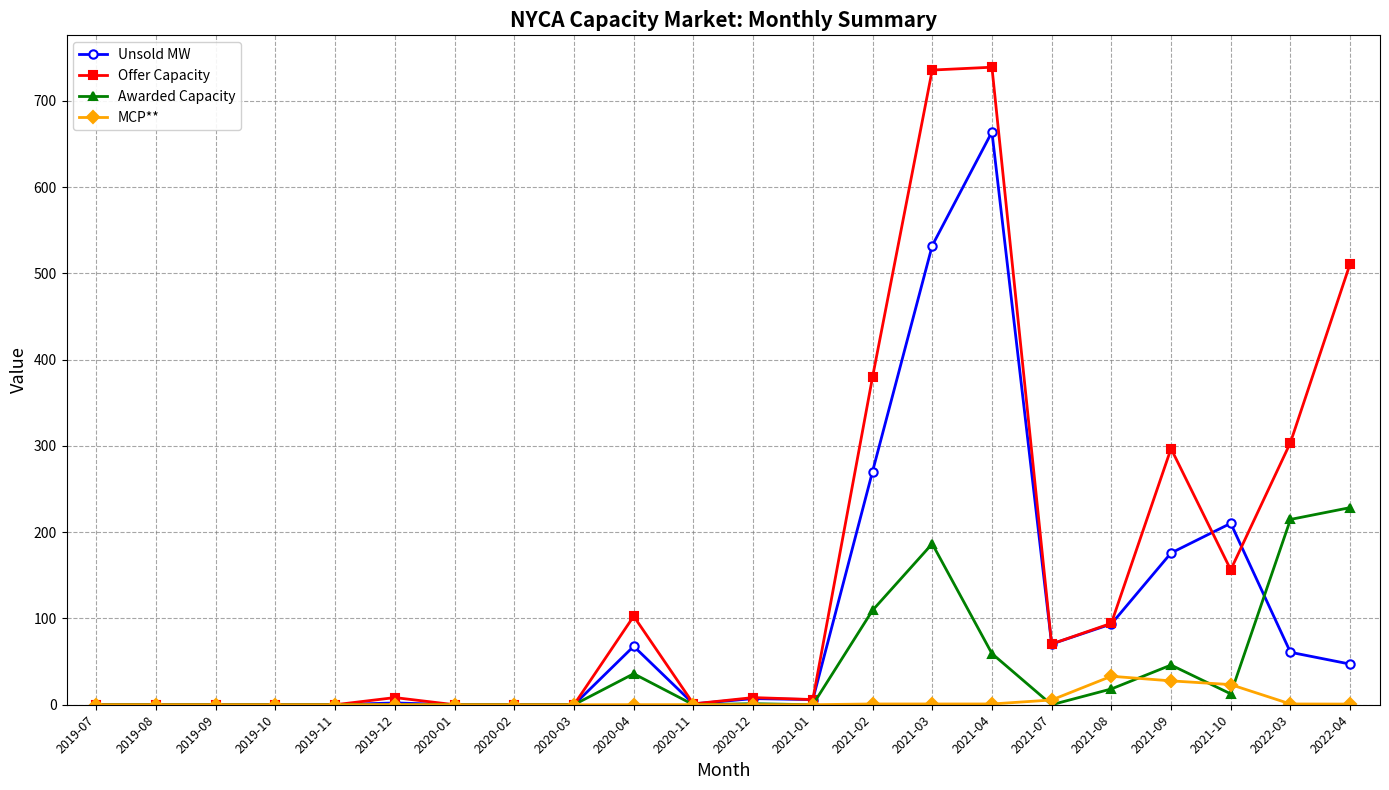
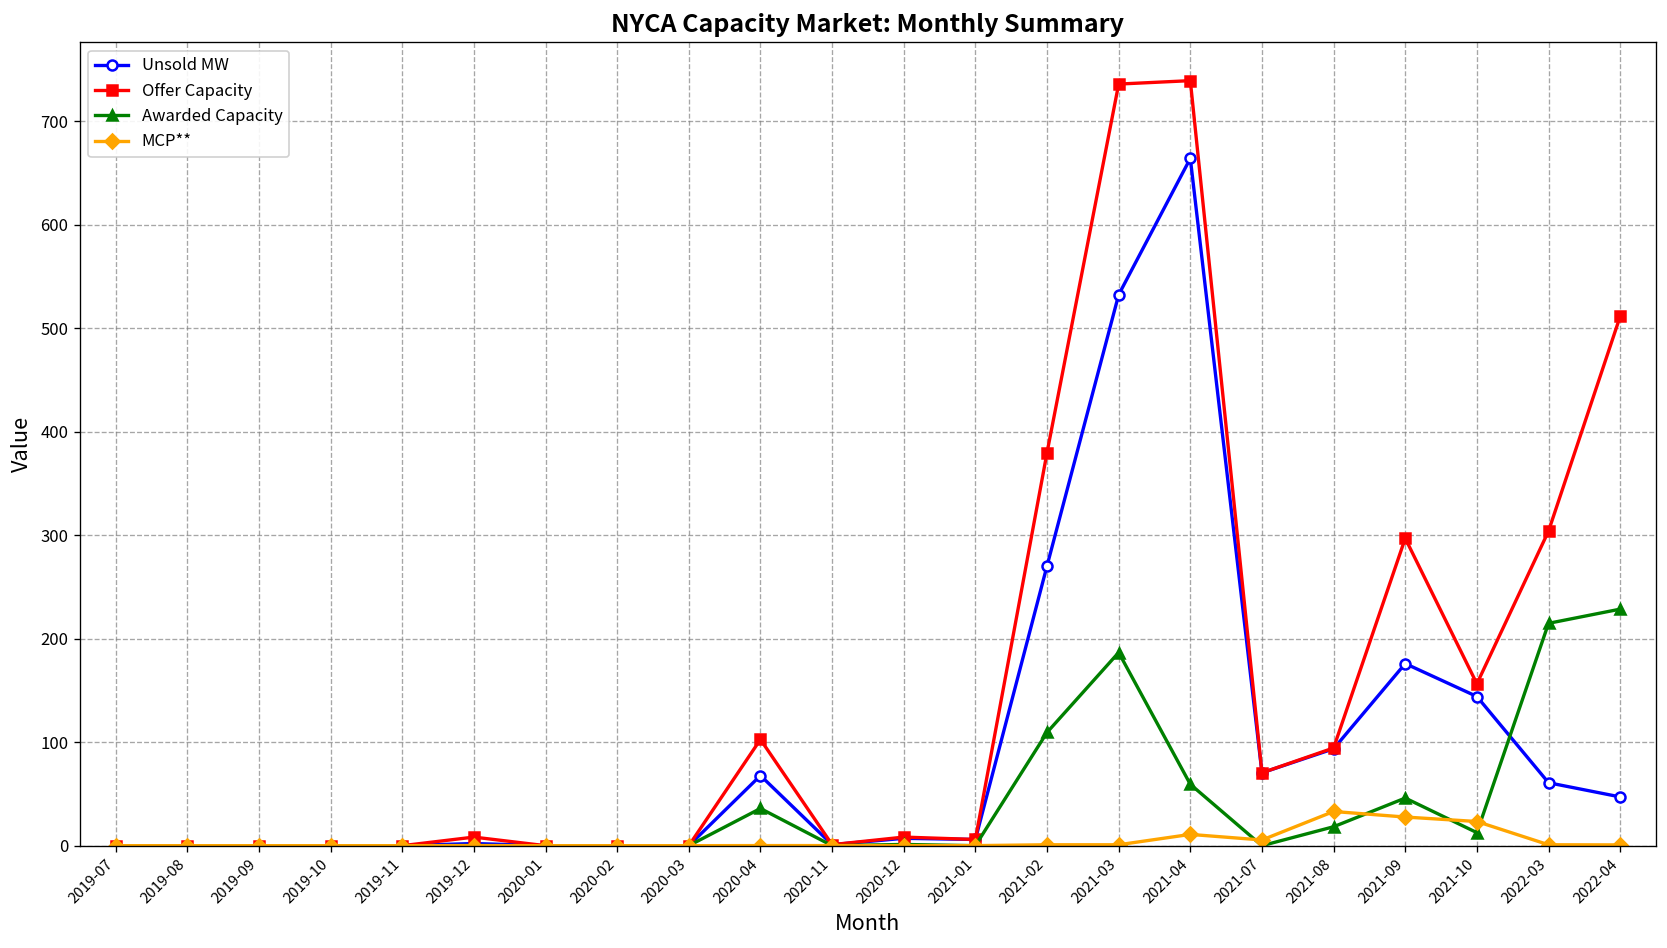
  {
    "Unsold MW": {
      "2020-04": 70,
      "2021-02": 270,
      "2021-03": 530,
      "2021-04": 660,
      "2021-09": 180,
-     "2021-10": 210,
+     "2021-10": 140,
      "2022-03": 60,
      "2022-04": 50
    },
    "Offer Capacity": {
      "2019-12": 10,
      "2020-04": 100,
      "2021-02": 380,
      "2021-03": 740,
      "2021-04": 740,
      "2021-09": 300,
      "2021-10": 160,
      "2022-03": 300,
      "2022-04": 510
    },
    "Awarded Capacity": {
      "2020-04": 40,
      "2021-02": 110,
      "2021-03": 190,
      "2021-04": 60,
      "2021-07": 0,
      "2021-08": 20,
      "2021-09": 50,
      "2021-10": 10,
      "2022-03": 210,
      "2022-04": 230
    },
    "MCP**": {
      "2020-04": 0,
      "2021-02": 0,
      "2021-03": 0,
-     "2021-04": 0,
+     "2021-04": 10,
      "2021-07": 10,
      "2021-08": 30,
      "2021-09": 30,
      "2021-10": 20,
      "2022-03": 0,
      "2022-04": 0
    }
  }
